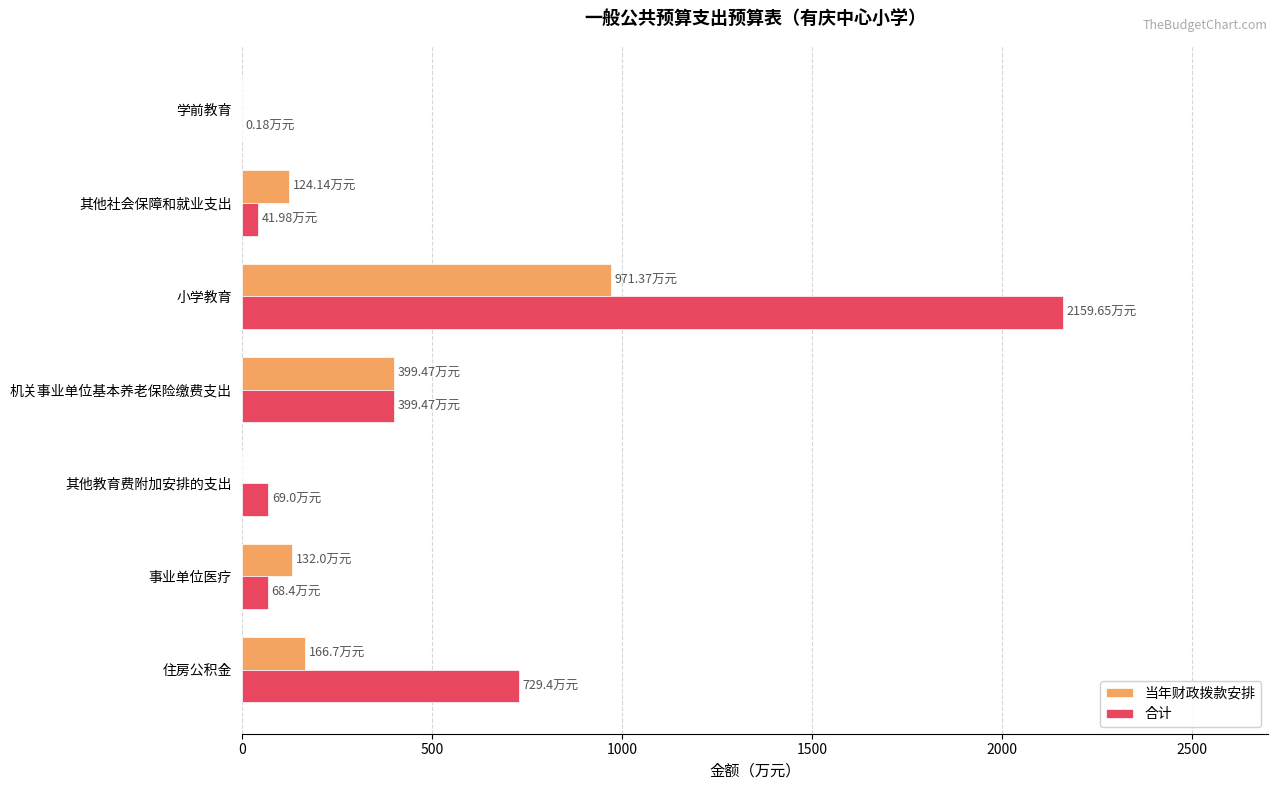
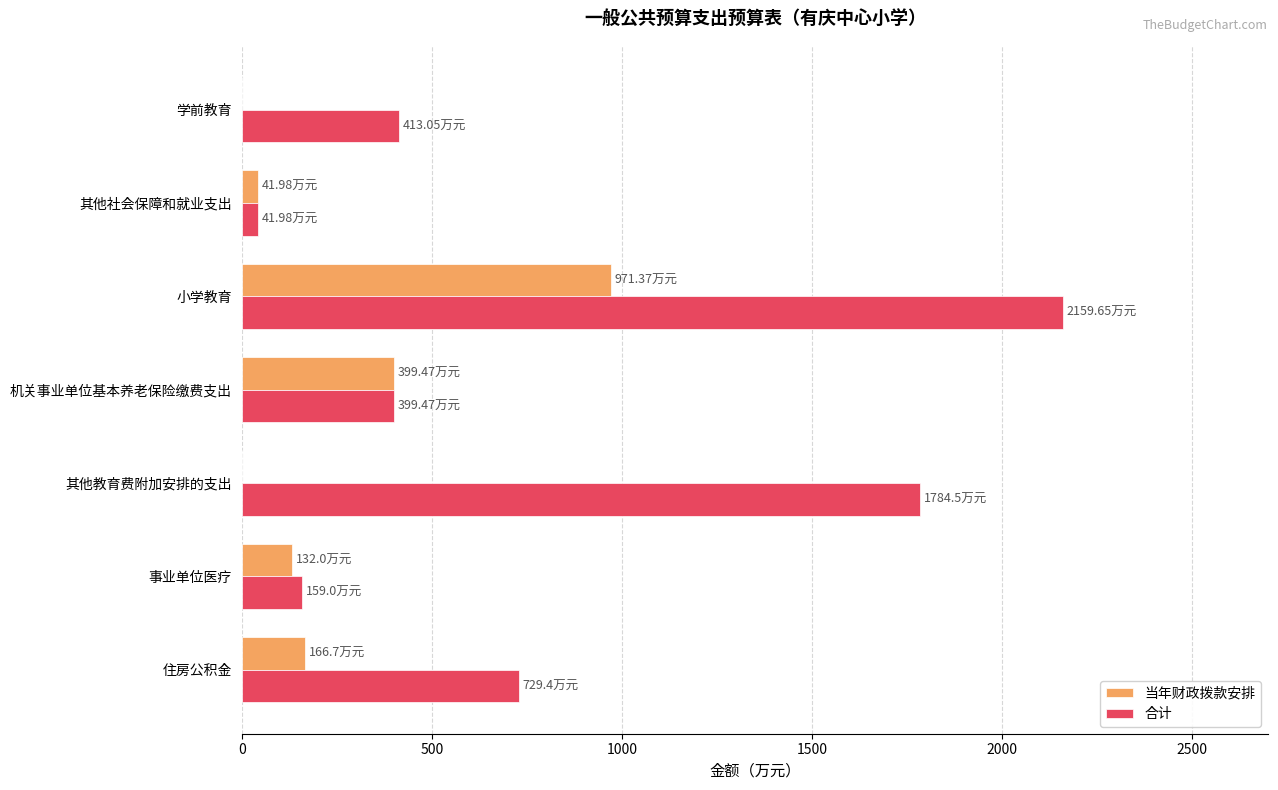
  {
    "当年财政拨款安排": {
-     "其他社会保障和就业支出": 124.14,
+     "其他社会保障和就业支出": 41.98,
      "小学教育": 971.37,
      "机关事业单位基本养老保险缴费支出": 399.47,
      "事业单位医疗": 132.0,
      "住房公积金": 166.7
    },
    "合计": {
-     "学前教育": 0.18,
+     "学前教育": 413.05,
      "其他社会保障和就业支出": 41.98,
      "小学教育": 2159.65,
      "机关事业单位基本养老保险缴费支出": 399.47,
-     "其他教育费附加安排的支出": 69.0,
-     "事业单位医疗": 68.4,
+     "其他教育费附加安排的支出": 1784.5,
+     "事业单位医疗": 159.0,
      "住房公积金": 729.4
    }
  }
